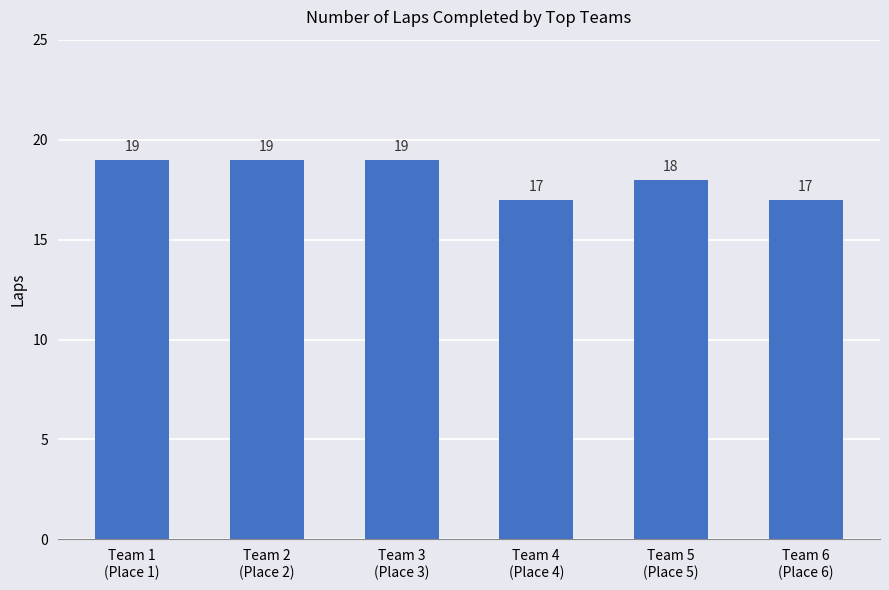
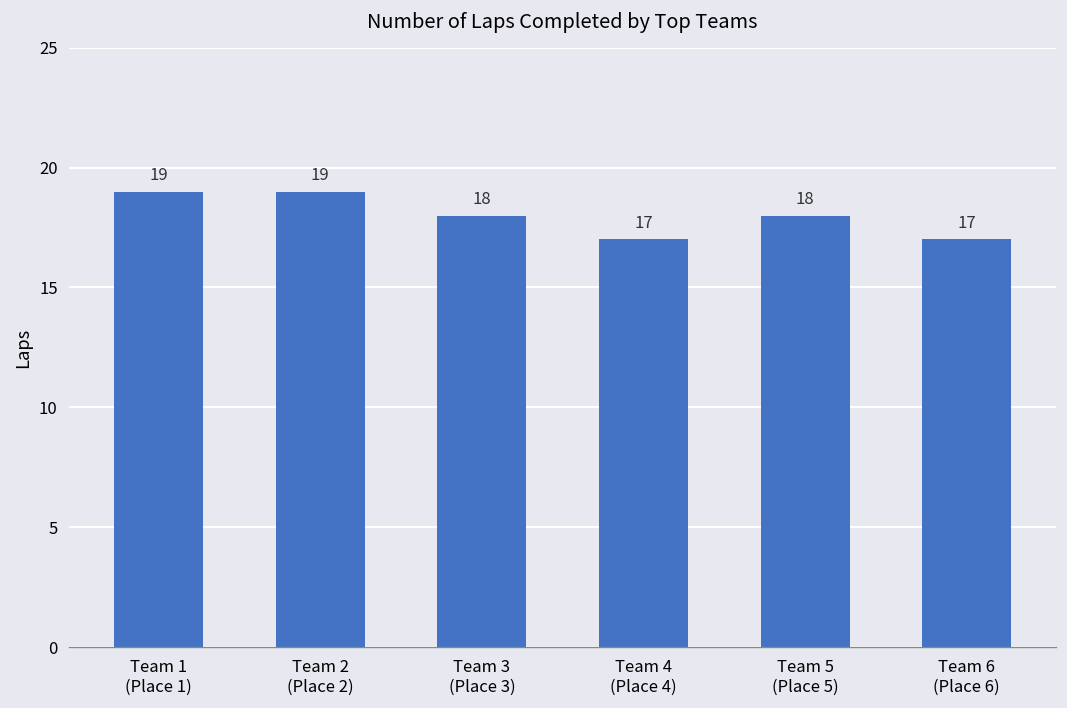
  {
    "Team 1 (Place 1)": 19,
    "Team 2 (Place 2)": 19,
-   "Team 3 (Place 3)": 19,
+   "Team 3 (Place 3)": 18,
    "Team 4 (Place 4)": 17,
    "Team 5 (Place 5)": 18,
    "Team 6 (Place 6)": 17
  }
